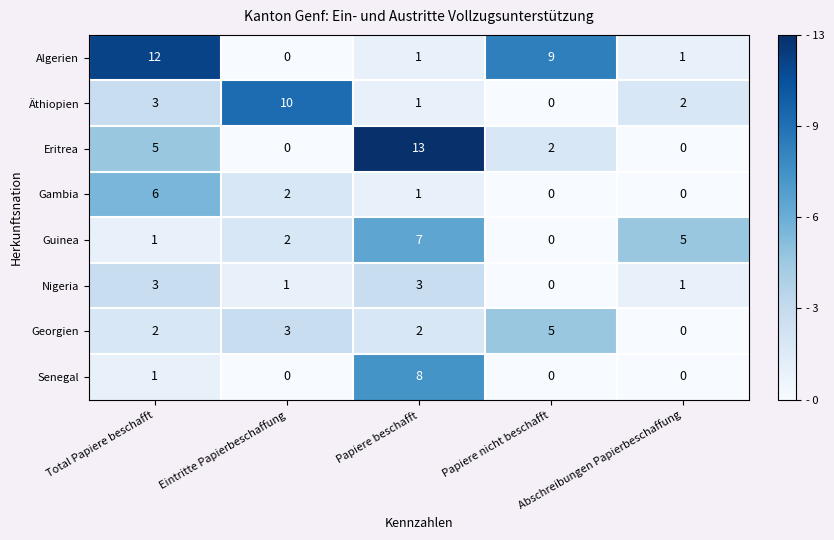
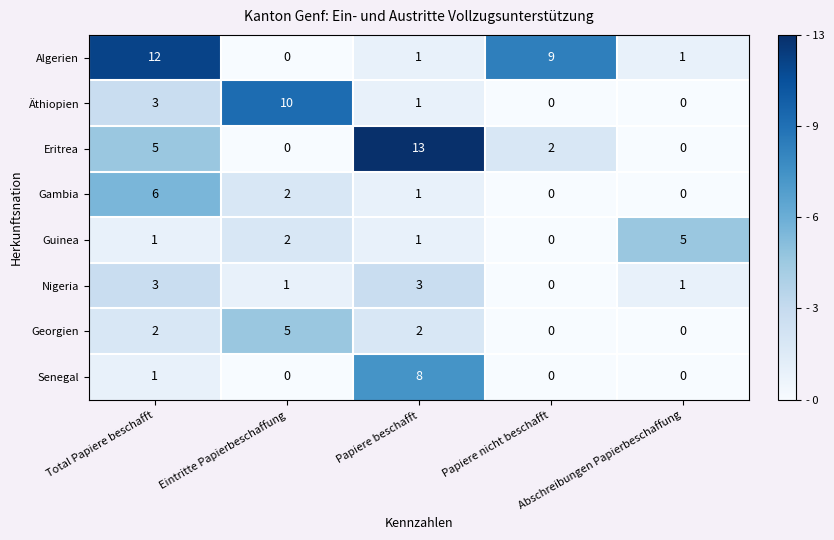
  {
    "Algerien": {
      "Total Papiere beschafft": 12,
      "Eintritte Papierbeschaffung": 0,
      "Papiere beschafft": 1,
      "Papiere nicht beschafft": 9,
      "Abschreibungen Papierbeschaffung": 1
    },
    "Äthiopien": {
      "Total Papiere beschafft": 3,
      "Eintritte Papierbeschaffung": 10,
      "Papiere beschafft": 1,
      "Papiere nicht beschafft": 0,
-     "Abschreibungen Papierbeschaffung": 2
+     "Abschreibungen Papierbeschaffung": 0
    },
    "Eritrea": {
      "Total Papiere beschafft": 5,
      "Eintritte Papierbeschaffung": 0,
      "Papiere beschafft": 13,
      "Papiere nicht beschafft": 2,
      "Abschreibungen Papierbeschaffung": 0
    },
    "Gambia": {
      "Total Papiere beschafft": 6,
      "Eintritte Papierbeschaffung": 2,
      "Papiere beschafft": 1,
      "Papiere nicht beschafft": 0,
      "Abschreibungen Papierbeschaffung": 0
    },
    "Guinea": {
      "Total Papiere beschafft": 1,
      "Eintritte Papierbeschaffung": 2,
-     "Papiere beschafft": 7,
+     "Papiere beschafft": 1,
      "Papiere nicht beschafft": 0,
      "Abschreibungen Papierbeschaffung": 5
    },
    "Nigeria": {
      "Total Papiere beschafft": 3,
      "Eintritte Papierbeschaffung": 1,
      "Papiere beschafft": 3,
      "Papiere nicht beschafft": 0,
      "Abschreibungen Papierbeschaffung": 1
    },
    "Georgien": {
      "Total Papiere beschafft": 2,
-     "Eintritte Papierbeschaffung": 3,
+     "Eintritte Papierbeschaffung": 5,
      "Papiere beschafft": 2,
-     "Papiere nicht beschafft": 5,
+     "Papiere nicht beschafft": 0,
      "Abschreibungen Papierbeschaffung": 0
    },
    "Senegal": {
      "Total Papiere beschafft": 1,
      "Eintritte Papierbeschaffung": 0,
      "Papiere beschafft": 8,
      "Papiere nicht beschafft": 0,
      "Abschreibungen Papierbeschaffung": 0
    }
  }
